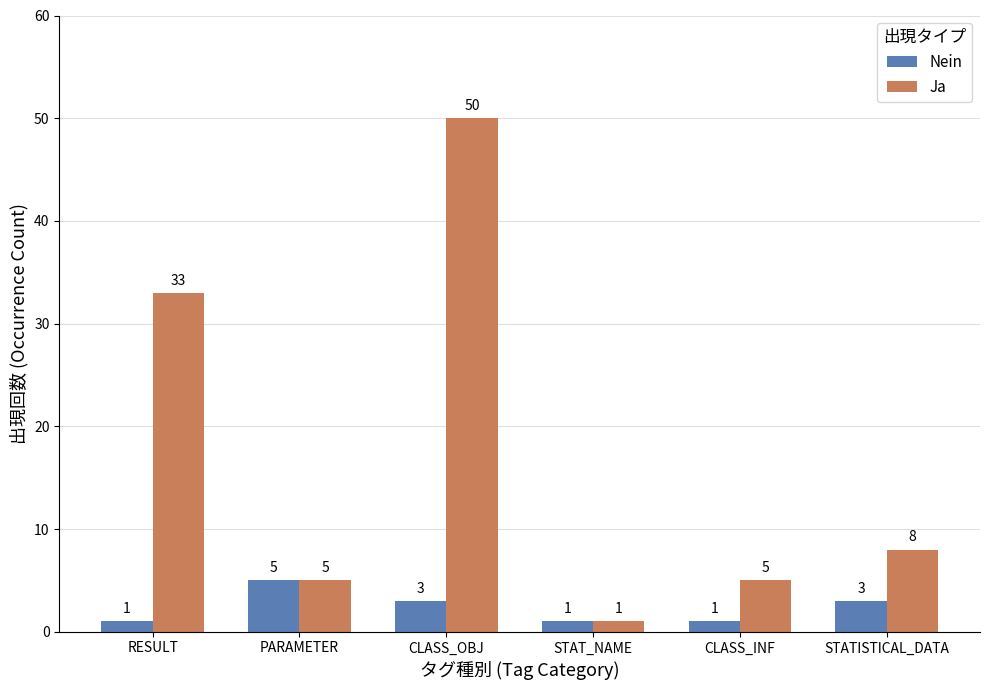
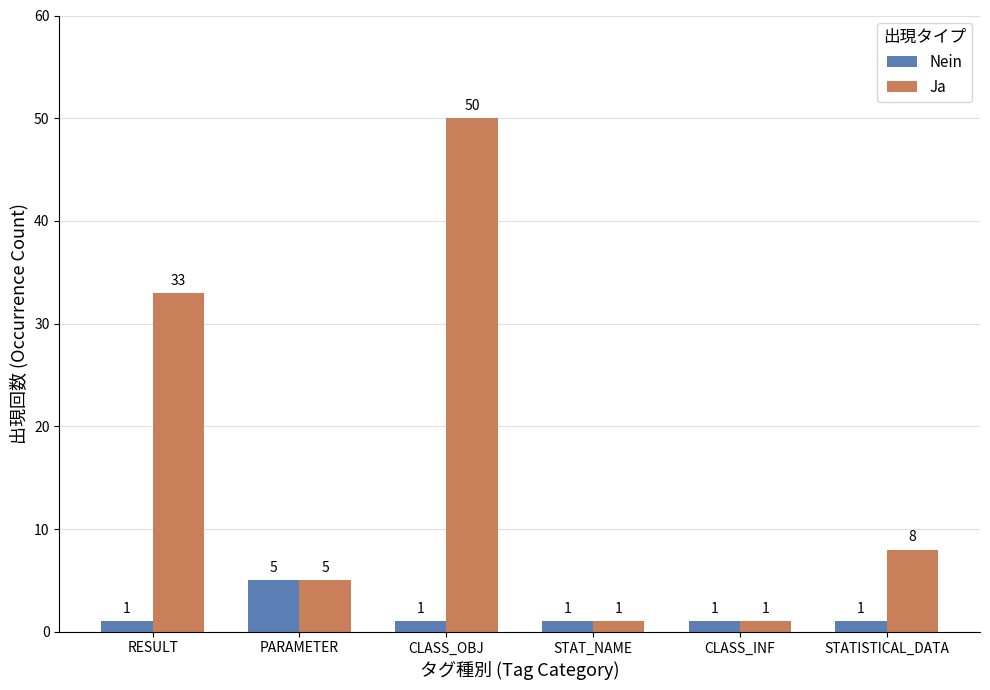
  {
    "Nein": {
      "RESULT": 1,
      "PARAMETER": 5,
-     "CLASS_OBJ": 3,
+     "CLASS_OBJ": 1,
      "STAT_NAME": 1,
      "CLASS_INF": 1,
-     "STATISTICAL_DATA": 3
+     "STATISTICAL_DATA": 1
    },
    "Ja": {
      "RESULT": 33,
      "PARAMETER": 5,
      "CLASS_OBJ": 50,
      "STAT_NAME": 1,
-     "CLASS_INF": 5,
+     "CLASS_INF": 1,
      "STATISTICAL_DATA": 8
    }
  }
